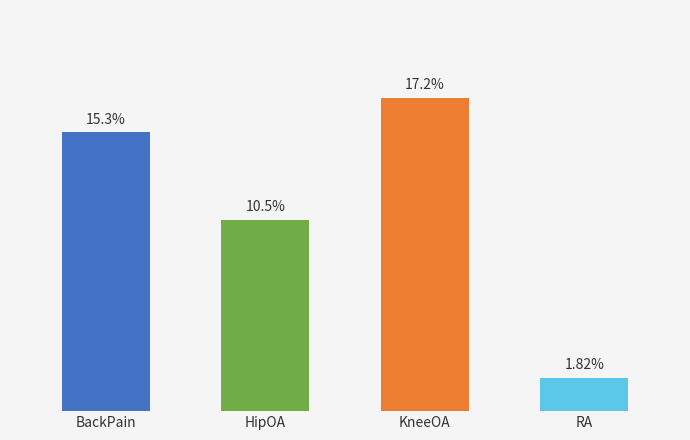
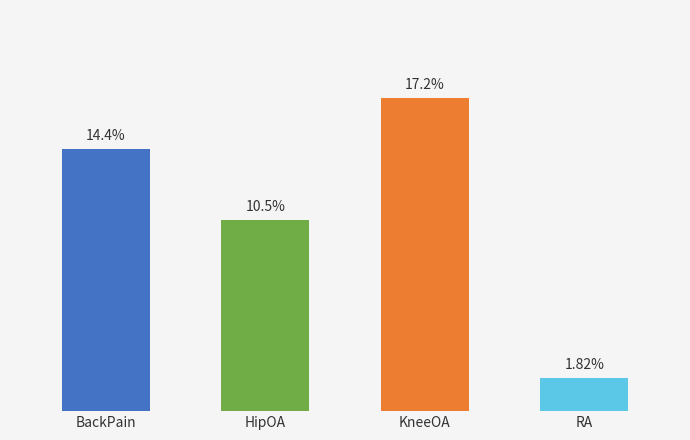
  {
-   "BackPain": "15.3%",
+   "BackPain": "14.4%",
    "HipOA": "10.5%",
    "KneeOA": "17.2%",
    "RA": "1.82%"
  }
